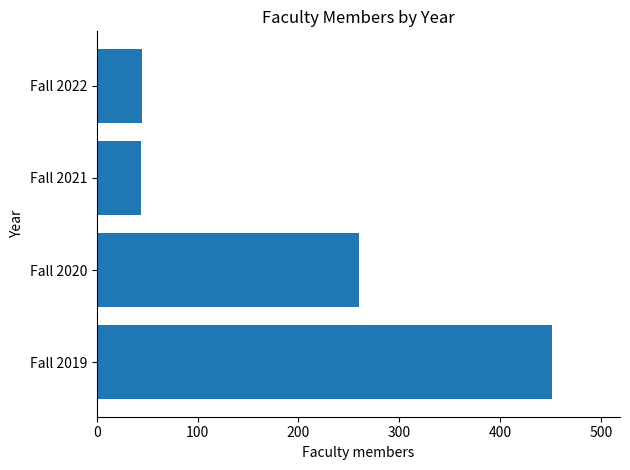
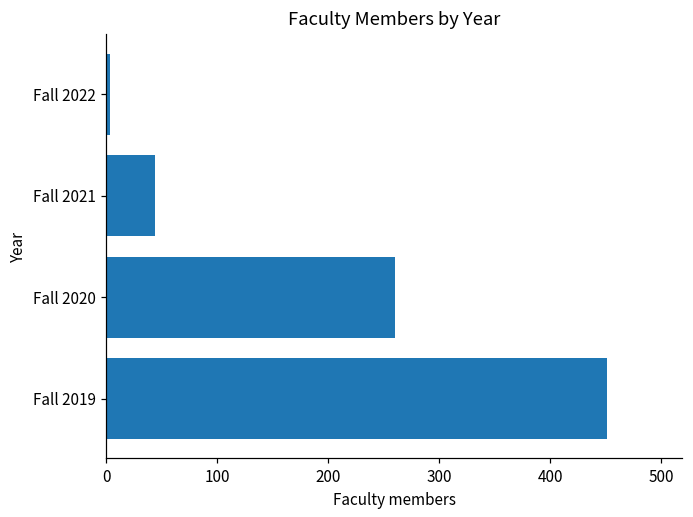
  {
-   "Fall 2022": 45,
+   "Fall 2022": 3,
    "Fall 2021": 44,
    "Fall 2020": 260,
    "Fall 2019": 451
  }
